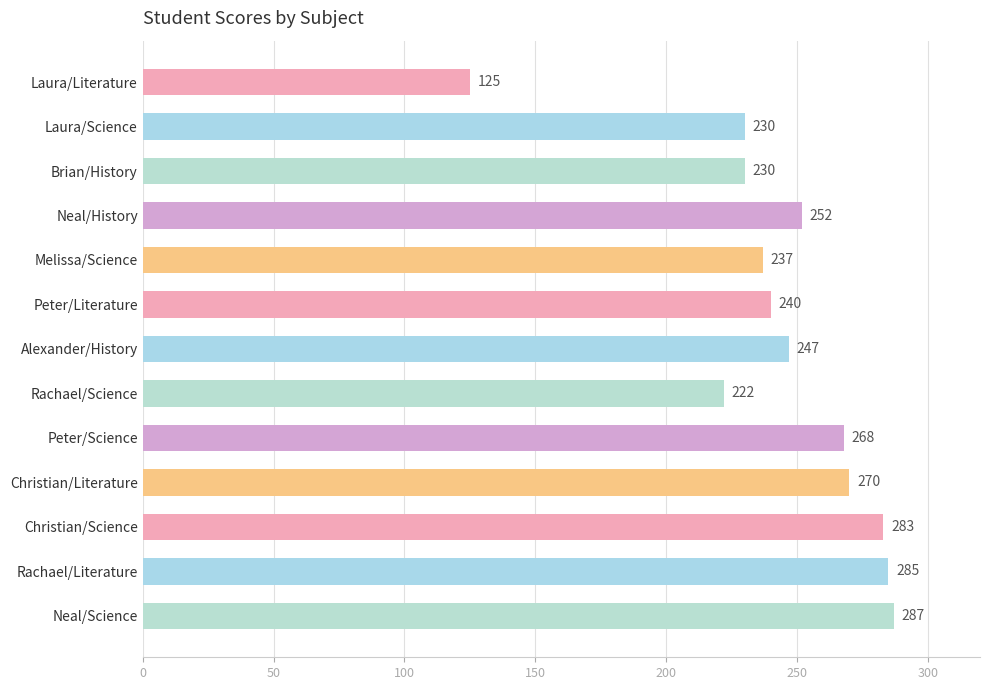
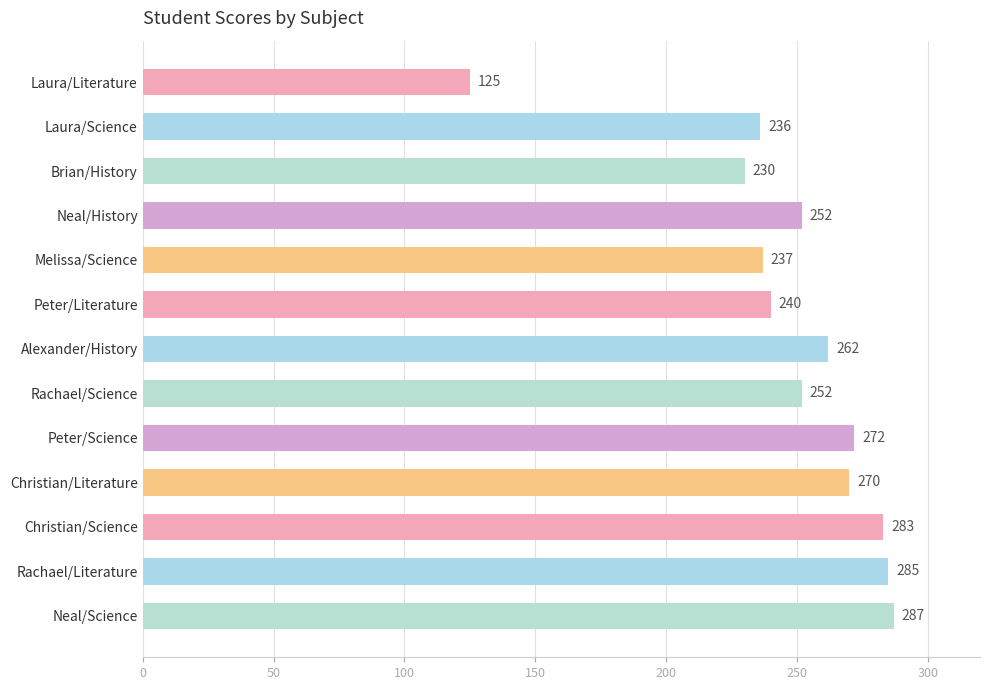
  {
    "Laura/Literature": 125,
-   "Laura/Science": 230,
+   "Laura/Science": 236,
    "Brian/History": 230,
    "Neal/History": 252,
    "Melissa/Science": 237,
    "Peter/Literature": 240,
-   "Alexander/History": 247,
-   "Rachael/Science": 222,
-   "Peter/Science": 268,
+   "Alexander/History": 262,
+   "Rachael/Science": 252,
+   "Peter/Science": 272,
    "Christian/Literature": 270,
    "Christian/Science": 283,
    "Rachael/Literature": 285,
    "Neal/Science": 287
  }
